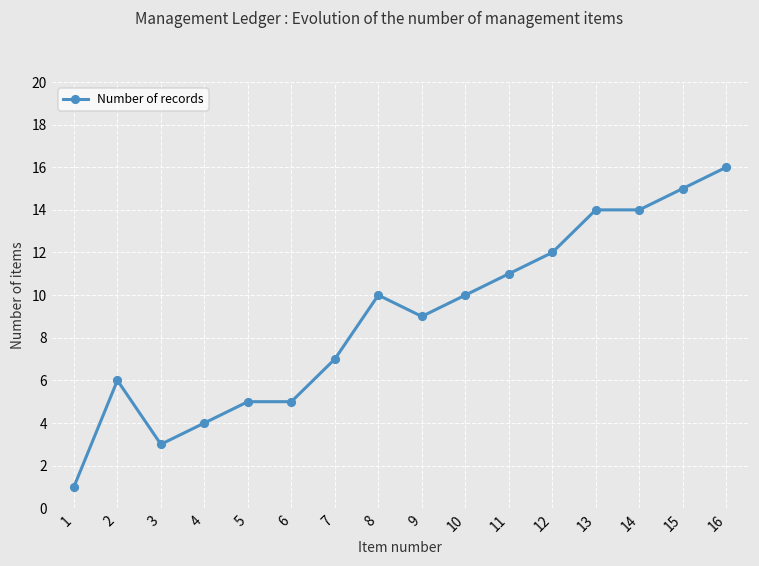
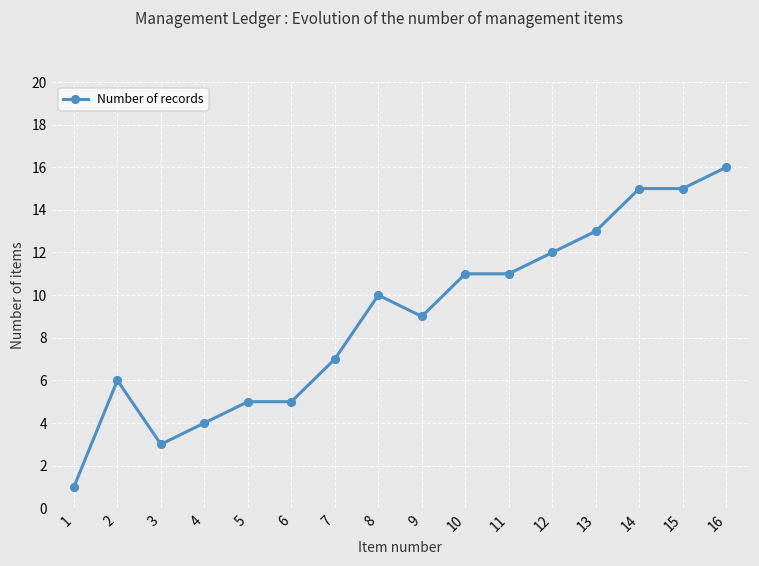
  {
    "1": 1,
    "2": 6,
    "3": 3,
    "4": 4,
    "5": 5,
    "6": 5,
    "7": 7,
    "8": 10,
    "9": 9,
-   "10": 10,
+   "10": 11,
    "11": 11,
    "12": 12,
-   "13": 14,
-   "14": 14,
+   "13": 13,
+   "14": 15,
    "15": 15,
    "16": 16
  }
